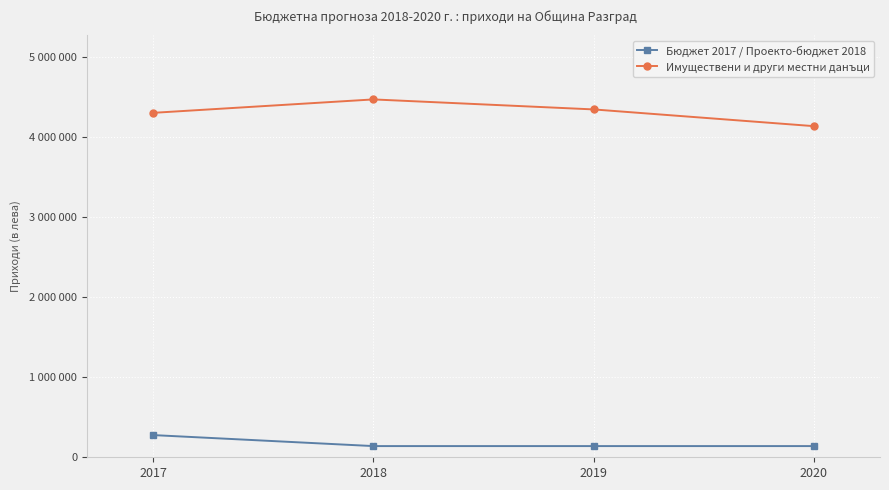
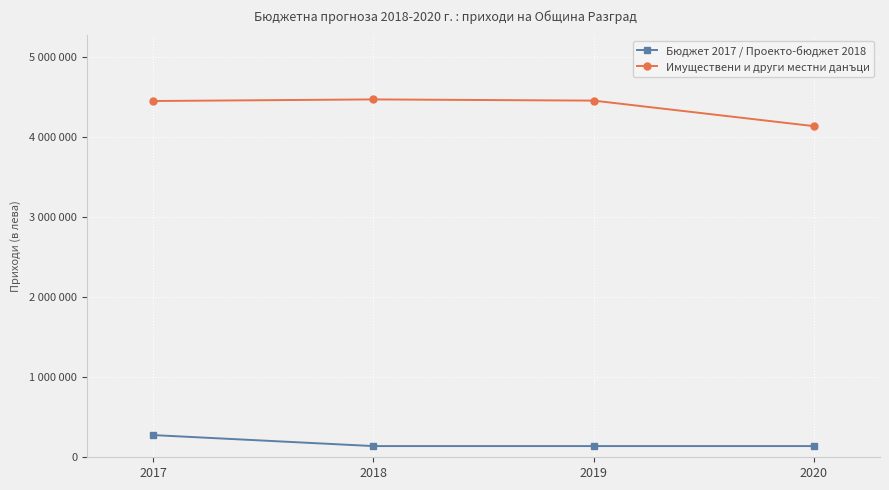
  {
    "Бюджет 2017 / Проекто-бюджет 2018": {
      "2017": 300000,
      "2018": 100000,
      "2019": 100000,
      "2020": 100000
    },
    "Имуществени и други местни данъци": {
-     "2017": 4300000,
+     "2017": 4500000,
      "2018": 4500000,
-     "2019": 4300000,
+     "2019": 4500000,
      "2020": 4100000
    }
  }
